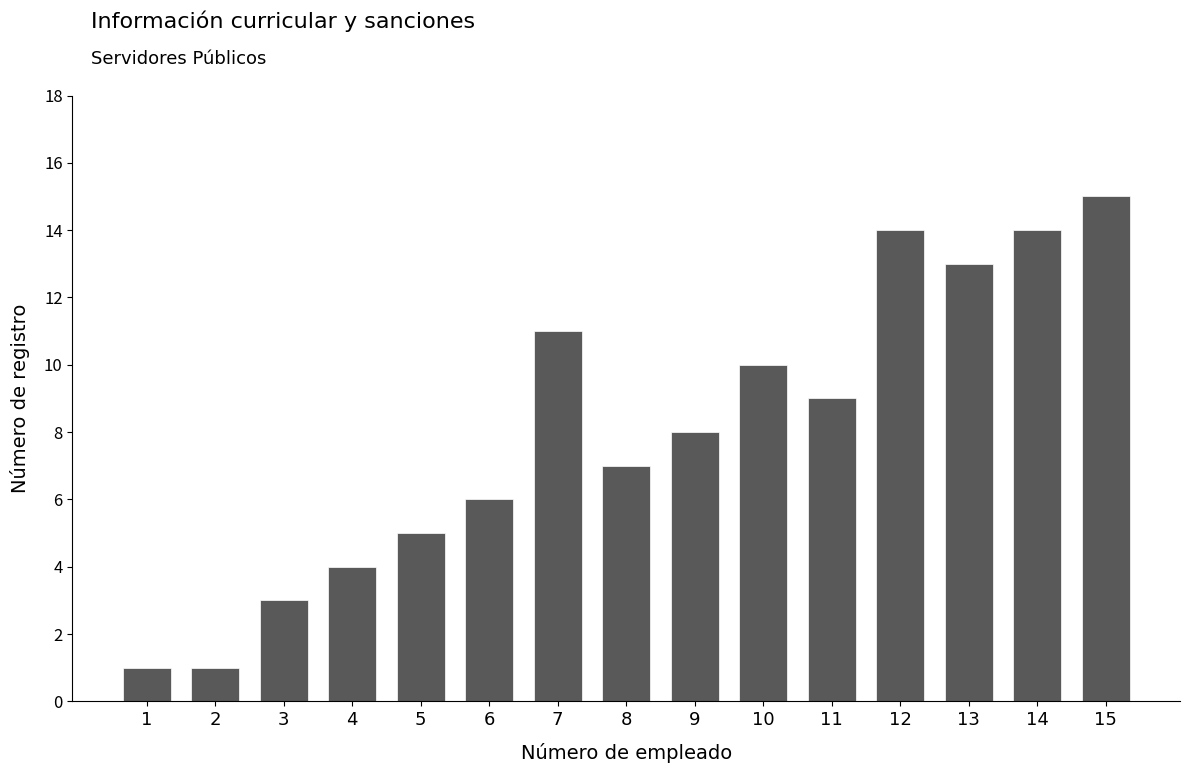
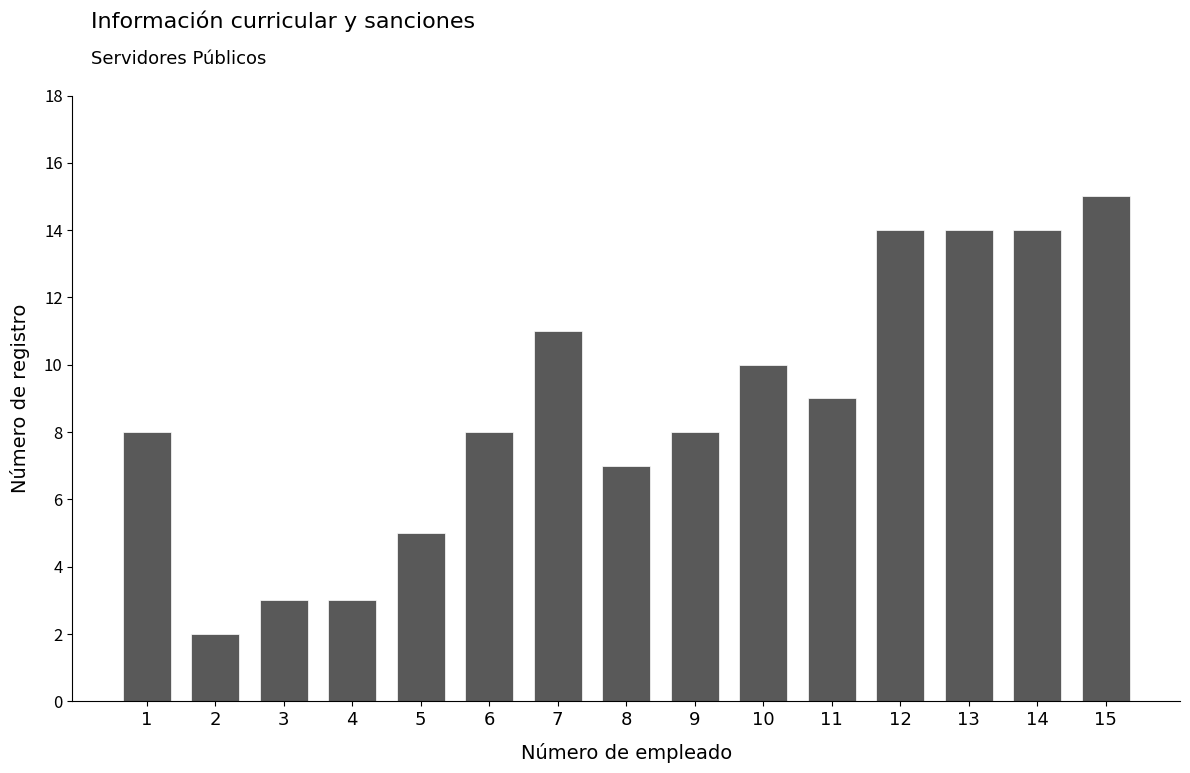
  {
-   "1": 1,
-   "2": 1,
+   "1": 8,
+   "2": 2,
    "3": 3,
-   "4": 4,
+   "4": 3,
    "5": 5,
-   "6": 6,
+   "6": 8,
    "7": 11,
    "8": 7,
    "9": 8,
    "10": 10,
    "11": 9,
    "12": 14,
-   "13": 13,
+   "13": 14,
    "14": 14,
    "15": 15
  }
